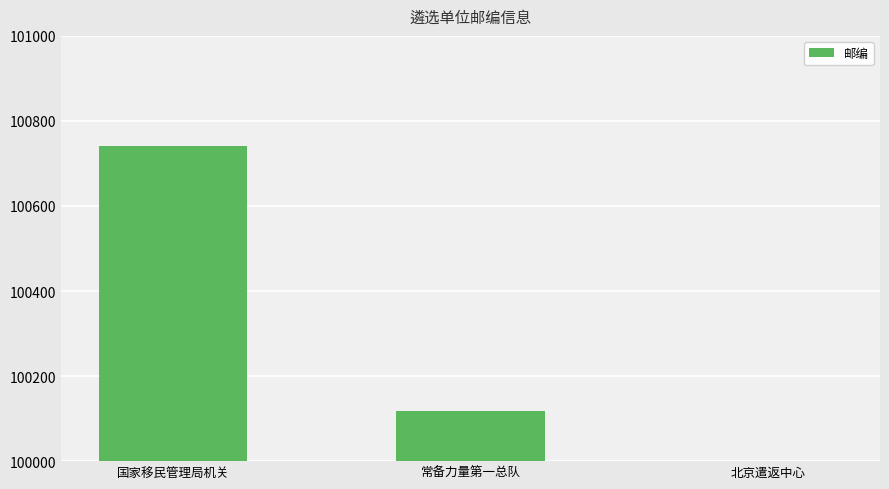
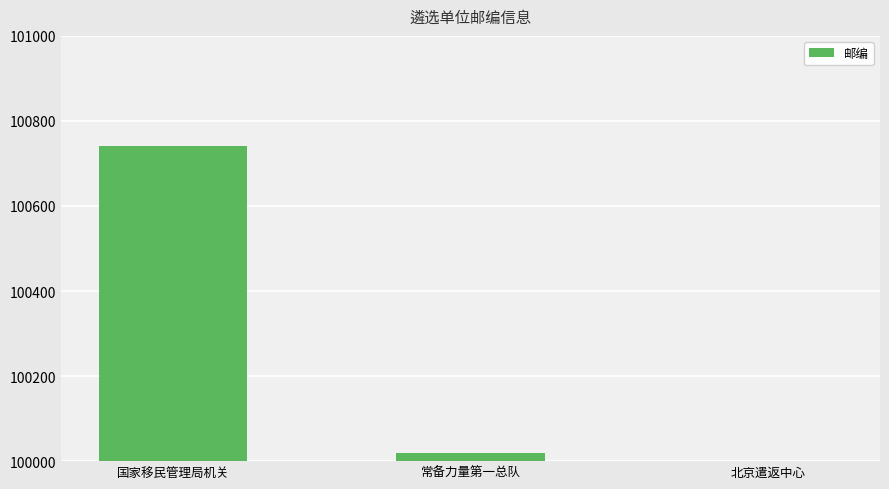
  {
    "国家移民管理局机关": 100740,
-   "常备力量第一总队": 100120,
+   "常备力量第一总队": 100020,
    "北京遣返中心": 100000
  }
